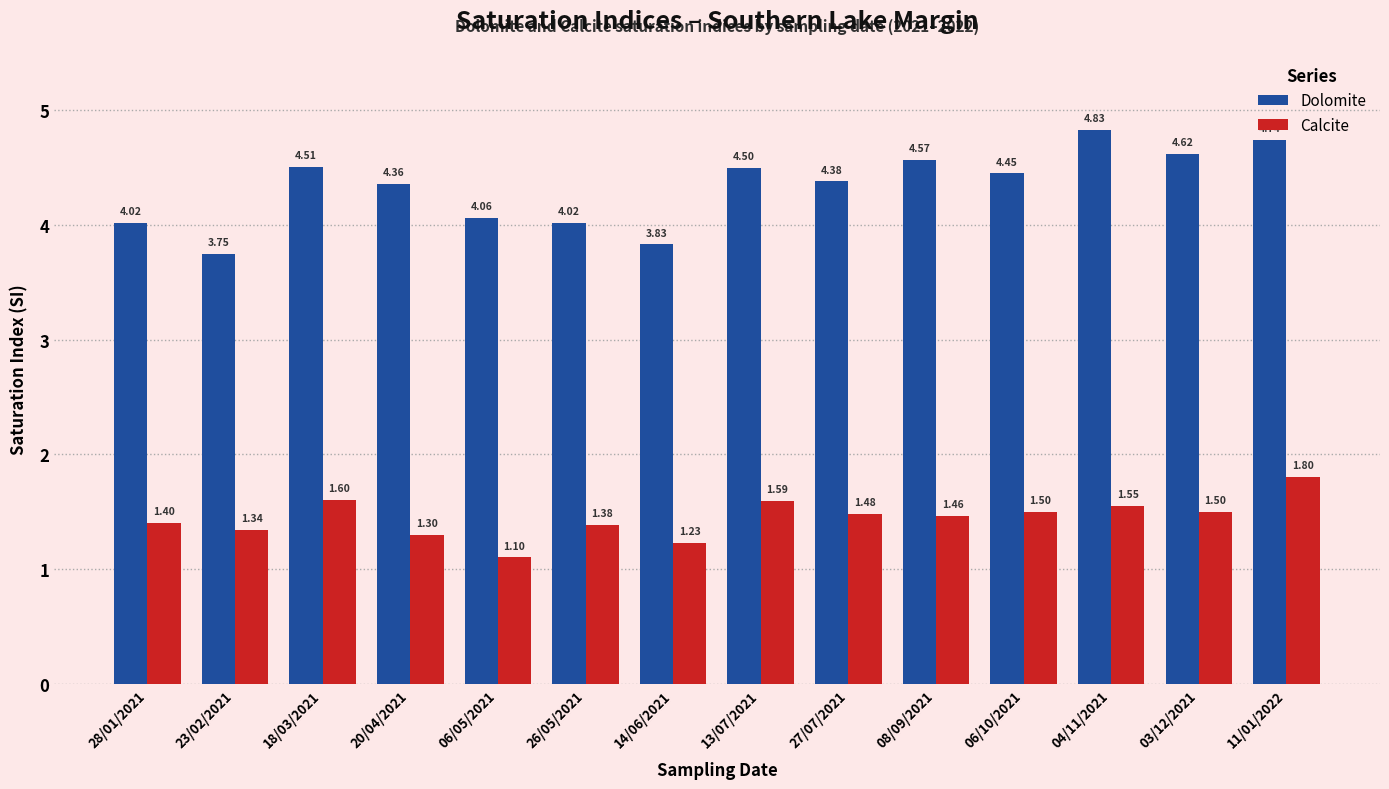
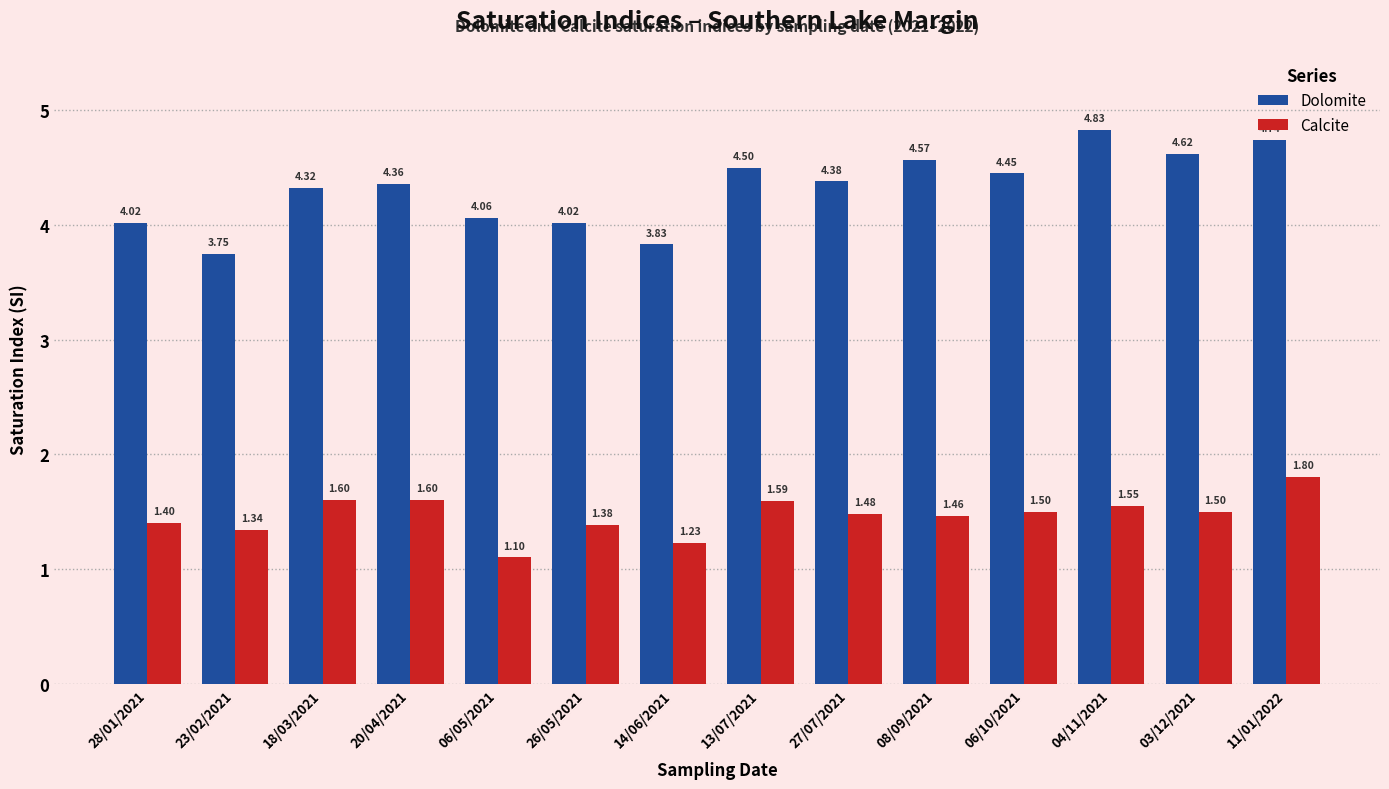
  {
    "Dolomite": {
      "28/01/2021": 4.02,
      "23/02/2021": 3.75,
-     "18/03/2021": 4.51,
+     "18/03/2021": 4.32,
      "20/04/2021": 4.36,
      "06/05/2021": 4.06,
      "26/05/2021": 4.02,
      "14/06/2021": 3.83,
      "13/07/2021": 4.50,
      "27/07/2021": 4.38,
      "08/09/2021": 4.57,
      "06/10/2021": 4.45,
      "04/11/2021": 4.83,
      "03/12/2021": 4.62,
      "11/01/2022": 4.74
    },
    "Calcite": {
      "28/01/2021": 1.40,
      "23/02/2021": 1.34,
      "18/03/2021": 1.60,
-     "20/04/2021": 1.30,
+     "20/04/2021": 1.60,
      "06/05/2021": 1.10,
      "26/05/2021": 1.38,
      "14/06/2021": 1.23,
      "13/07/2021": 1.59,
      "27/07/2021": 1.48,
      "08/09/2021": 1.46,
      "06/10/2021": 1.50,
      "04/11/2021": 1.55,
      "03/12/2021": 1.50,
      "11/01/2022": 1.80
    }
  }
